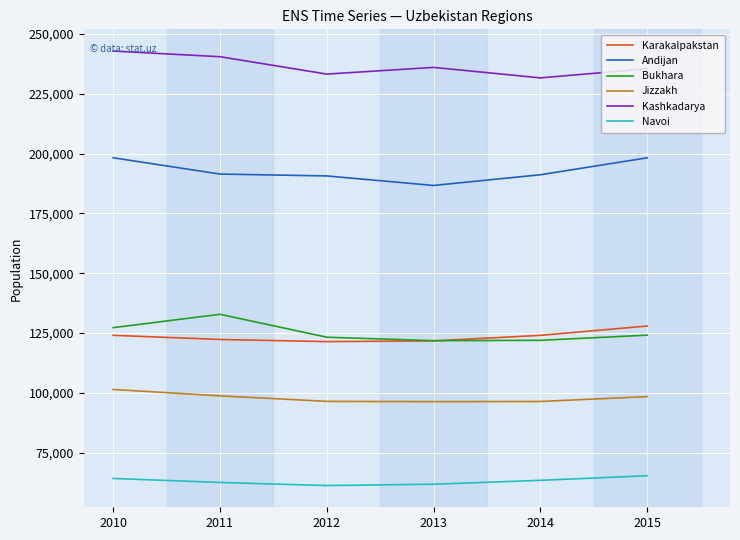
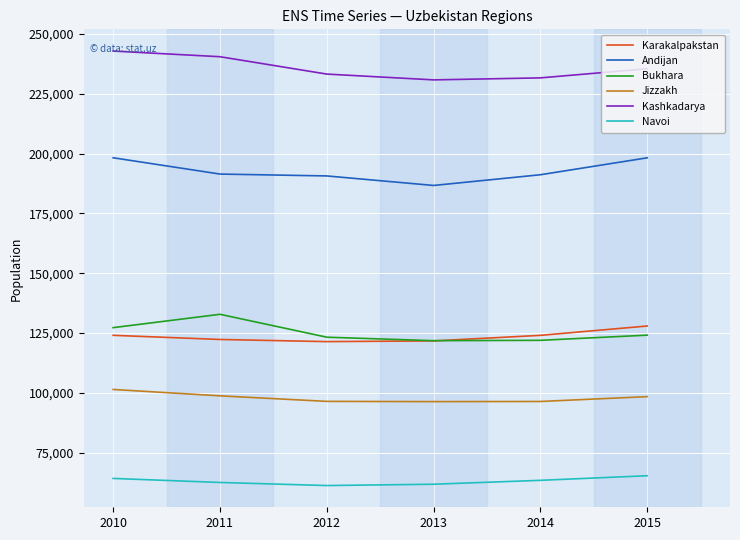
  {
    "Andijan": {
      "2010": "198,000",
      "2011": "191,000",
      "2012": "191,000",
      "2013": "187,000",
      "2014": "191,000",
      "2015": "198,000"
    },
    "Bukhara": {
      "2010": "127,000",
      "2011": "133,000",
      "2012": "123,000",
      "2014": "122,000",
      "2015": "124,000"
    },
    "Kashkadarya": {
      "2010": "243,000",
      "2011": "241,000",
      "2012": "233,000",
-     "2013": "236,000",
+     "2013": "231,000",
      "2014": "232,000"
    },
    "Navoi": {
      "2010": "64,000",
      "2011": "63,000",
      "2012": "61,000",
      "2013": "62,000",
      "2014": "63,000",
      "2015": "65,000"
    }
  }
